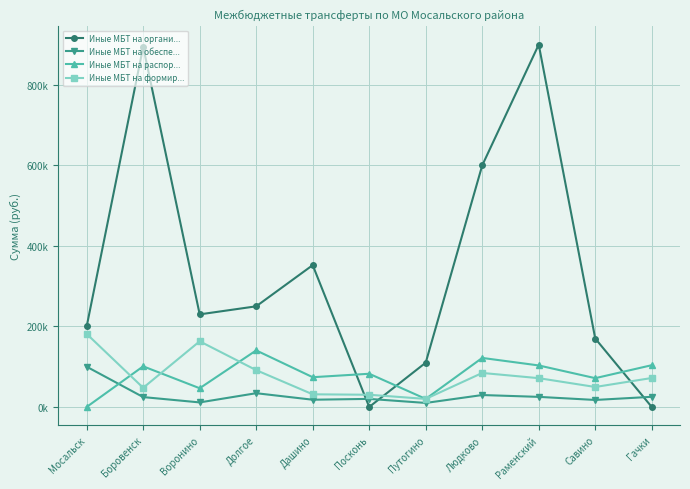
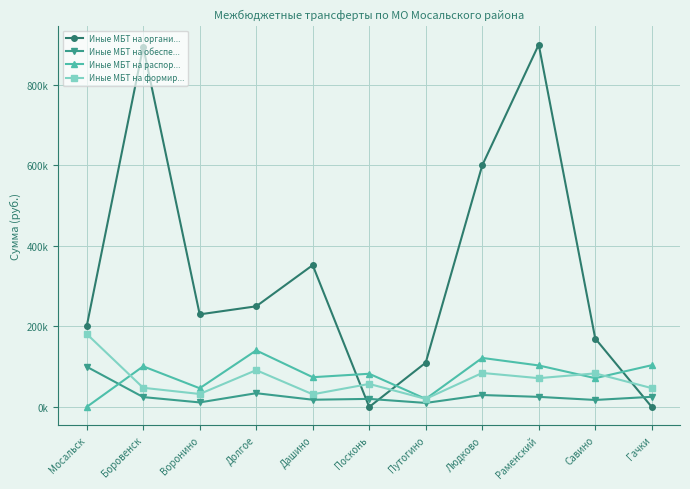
  {
    "Иные МБТ на формир...": {
      "Мосальск": 180000,
      "Боровенск": 50000,
-     "Воронино": 160000,
+     "Воронино": 30000,
      "Долгое": 90000,
      "Дашино": 30000,
-     "Посконь": 30000,
+     "Посконь": 60000,
      "Людково": 80000,
      "Раменский": 70000,
-     "Савино": 50000,
-     "Гачки": 70000
+     "Савино": 80000,
+     "Гачки": 50000
    }
  }
